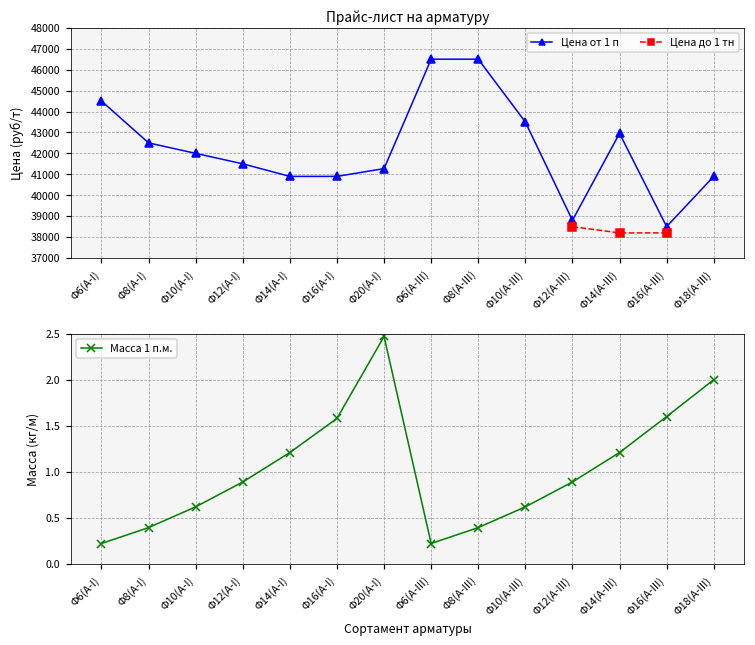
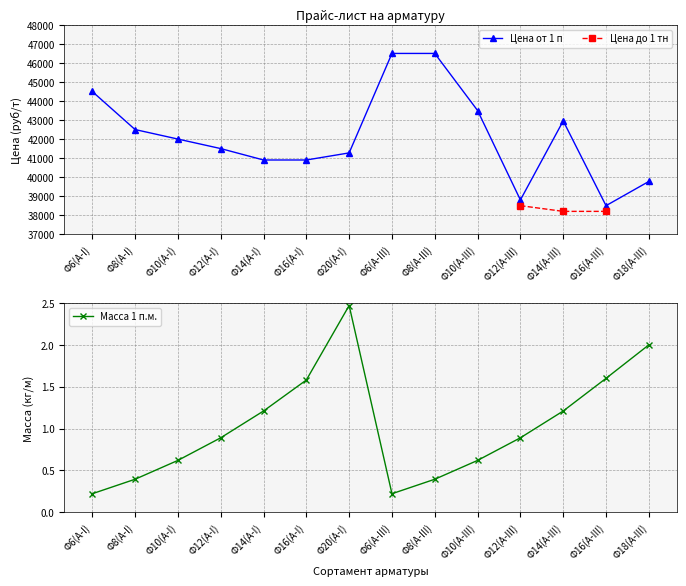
  {
    "Прайс-лист на арматуру": {
      "Цена от 1 п": {
        "Ф6(А-I)": 44500,
        "Ф8(А-I)": 42500,
        "Ф10(А-I)": 42000,
        "Ф12(А-I)": 41500,
        "Ф14(А-I)": 40900,
        "Ф16(А-I)": 40900,
        "Ф20(А-I)": 41300,
        "Ф6(А-III)": 46500,
        "Ф8(А-III)": 46500,
        "Ф10(А-III)": 43500,
        "Ф12(А-III)": 38800,
        "Ф14(А-III)": 43000,
        "Ф16(А-III)": 38500,
-       "Ф18(А-III)": 40900
+       "Ф18(А-III)": 39800
      },
      "Цена до 1 тн": {
        "Ф12(А-III)": 38500,
        "Ф14(А-III)": 38200,
        "Ф16(А-III)": 38200
      }
    }
  }
